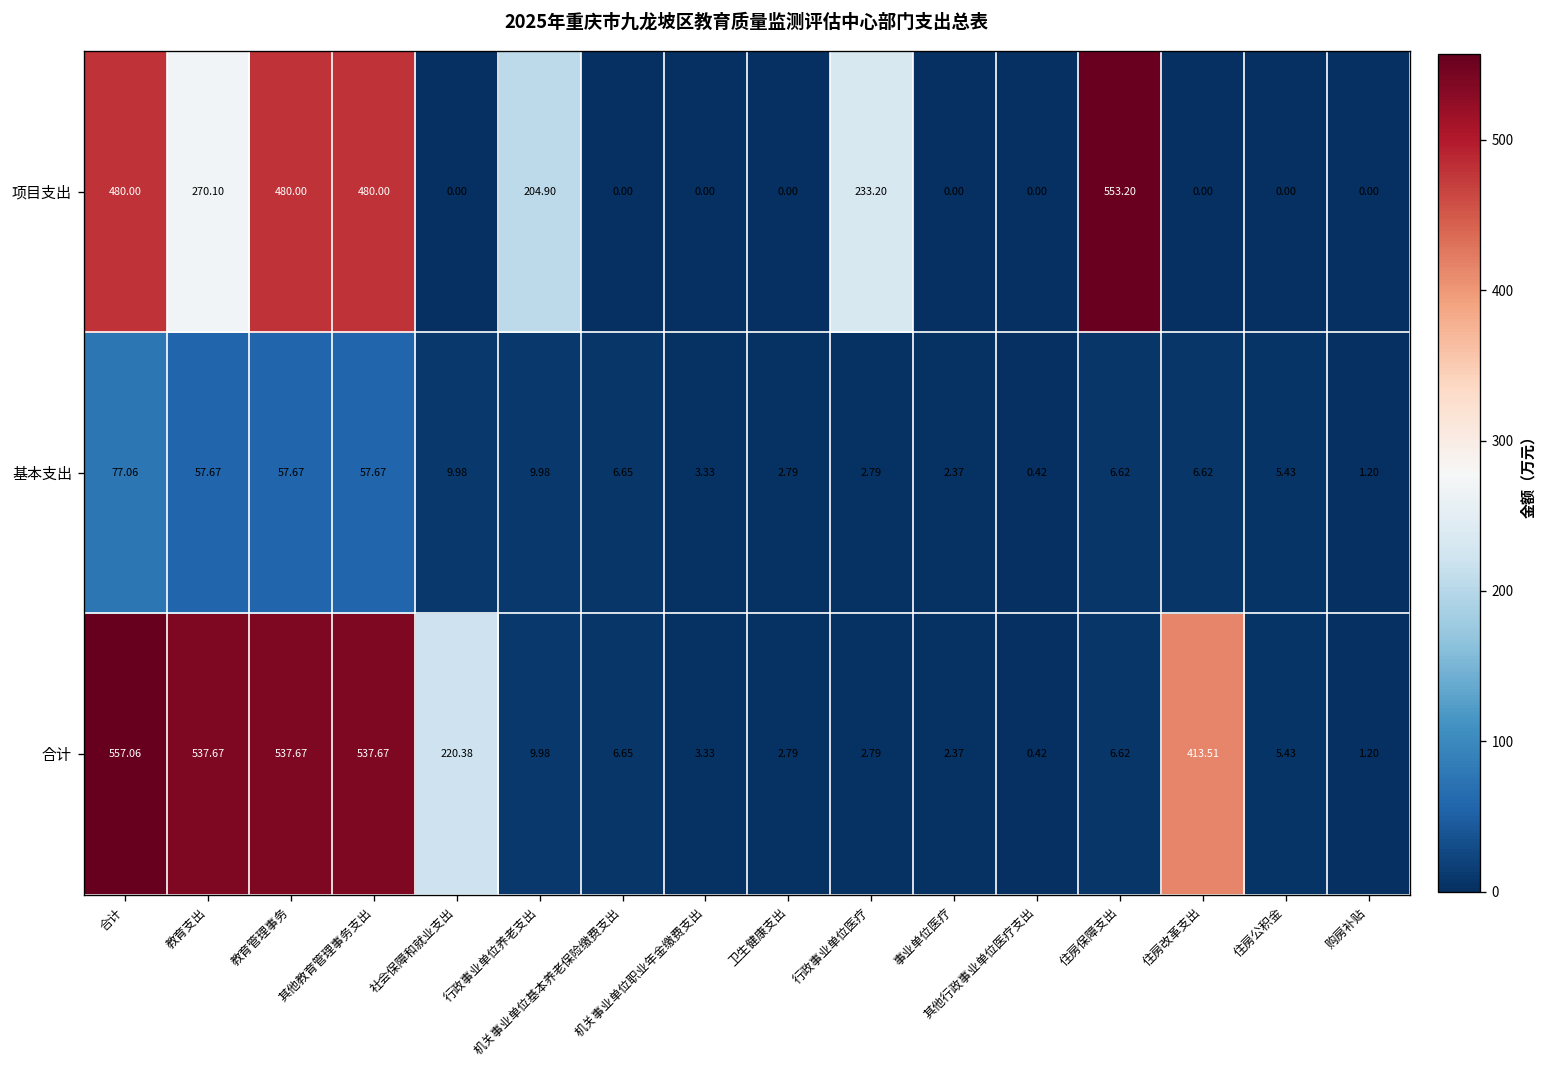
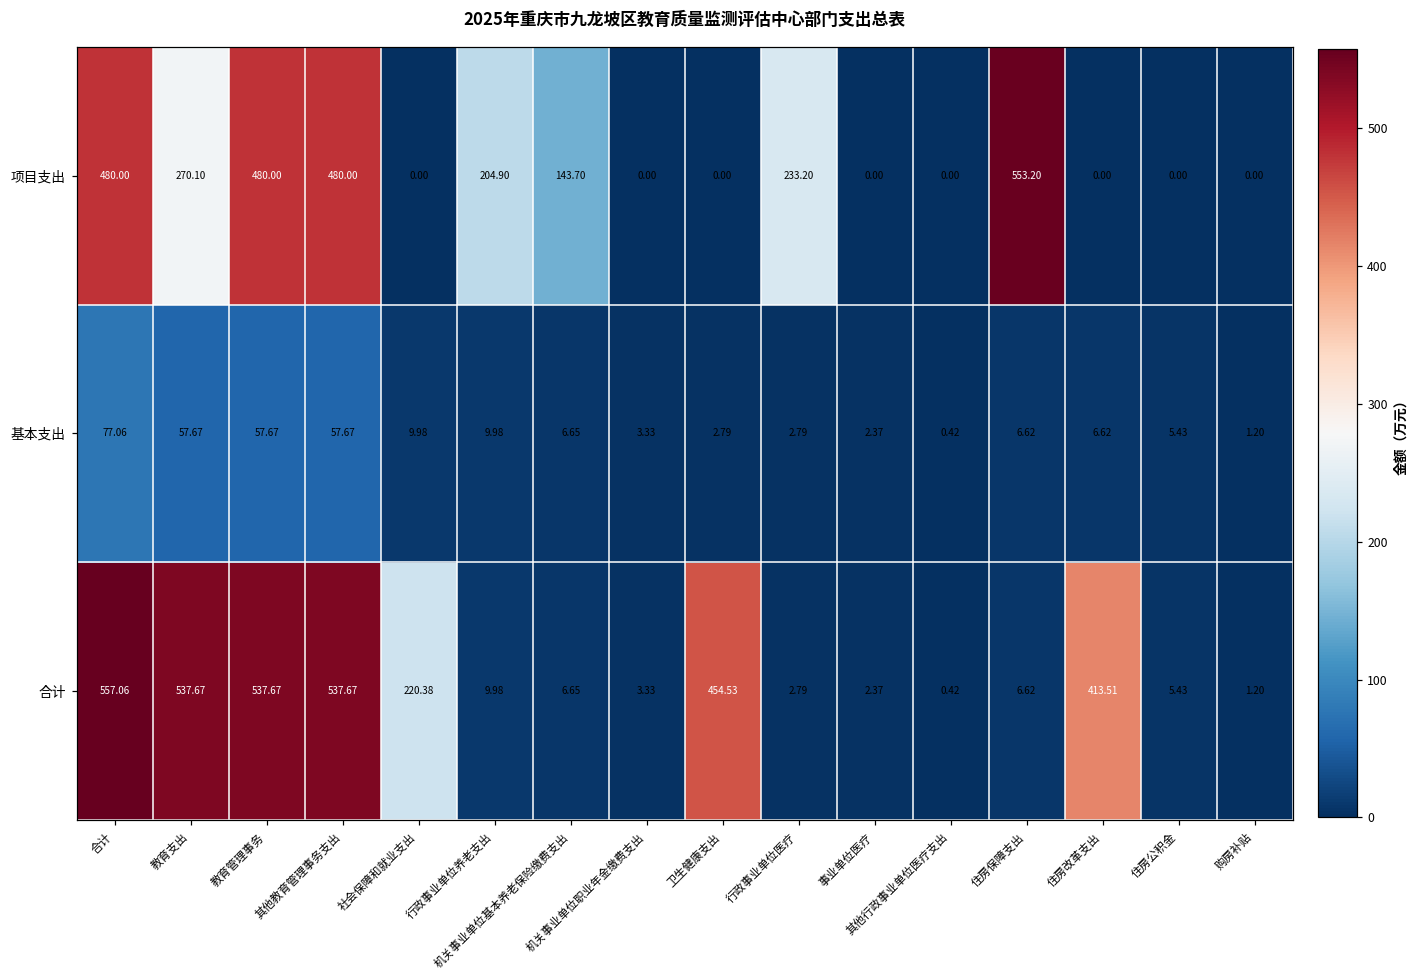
  {
    "项目支出": {
      "合计": 480.00,
      "教育支出": 270.10,
      "教育管理事务": 480.00,
      "其他教育管理事务支出": 480.00,
      "社会保障和就业支出": 0.00,
      "行政事业单位养老支出": 204.90,
-     "机关事业单位基本养老保险缴费支出": 0.00,
+     "机关事业单位基本养老保险缴费支出": 143.70,
      "机关事业单位职业年金缴费支出": 0.00,
      "卫生健康支出": 0.00,
      "行政事业单位医疗": 233.20,
      "事业单位医疗": 0.00,
      "其他行政事业单位医疗支出": 0.00,
      "住房保障支出": 553.20,
      "住房改革支出": 0.00,
      "住房公积金": 0.00,
      "购房补贴": 0.00
    },
    "基本支出": {
      "合计": 77.06,
      "教育支出": 57.67,
      "教育管理事务": 57.67,
      "其他教育管理事务支出": 57.67,
      "社会保障和就业支出": 9.98,
      "行政事业单位养老支出": 9.98,
      "机关事业单位基本养老保险缴费支出": 6.65,
      "机关事业单位职业年金缴费支出": 3.33,
      "卫生健康支出": 2.79,
      "行政事业单位医疗": 2.79,
      "事业单位医疗": 2.37,
      "其他行政事业单位医疗支出": 0.42,
      "住房保障支出": 6.62,
      "住房改革支出": 6.62,
      "住房公积金": 5.43,
      "购房补贴": 1.20
    },
    "合计": {
      "合计": 557.06,
      "教育支出": 537.67,
      "教育管理事务": 537.67,
      "其他教育管理事务支出": 537.67,
      "社会保障和就业支出": 220.38,
      "行政事业单位养老支出": 9.98,
      "机关事业单位基本养老保险缴费支出": 6.65,
      "机关事业单位职业年金缴费支出": 3.33,
-     "卫生健康支出": 2.79,
+     "卫生健康支出": 454.53,
      "行政事业单位医疗": 2.79,
      "事业单位医疗": 2.37,
      "其他行政事业单位医疗支出": 0.42,
      "住房保障支出": 6.62,
      "住房改革支出": 413.51,
      "住房公积金": 5.43,
      "购房补贴": 1.20
    }
  }
